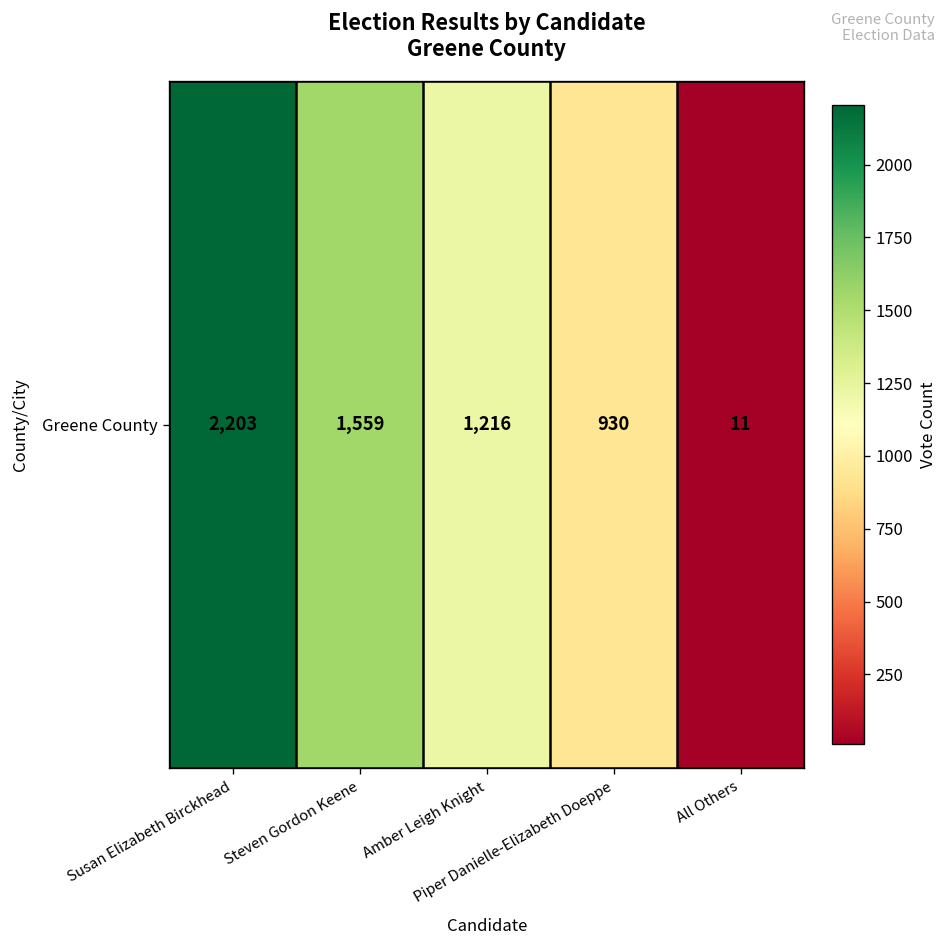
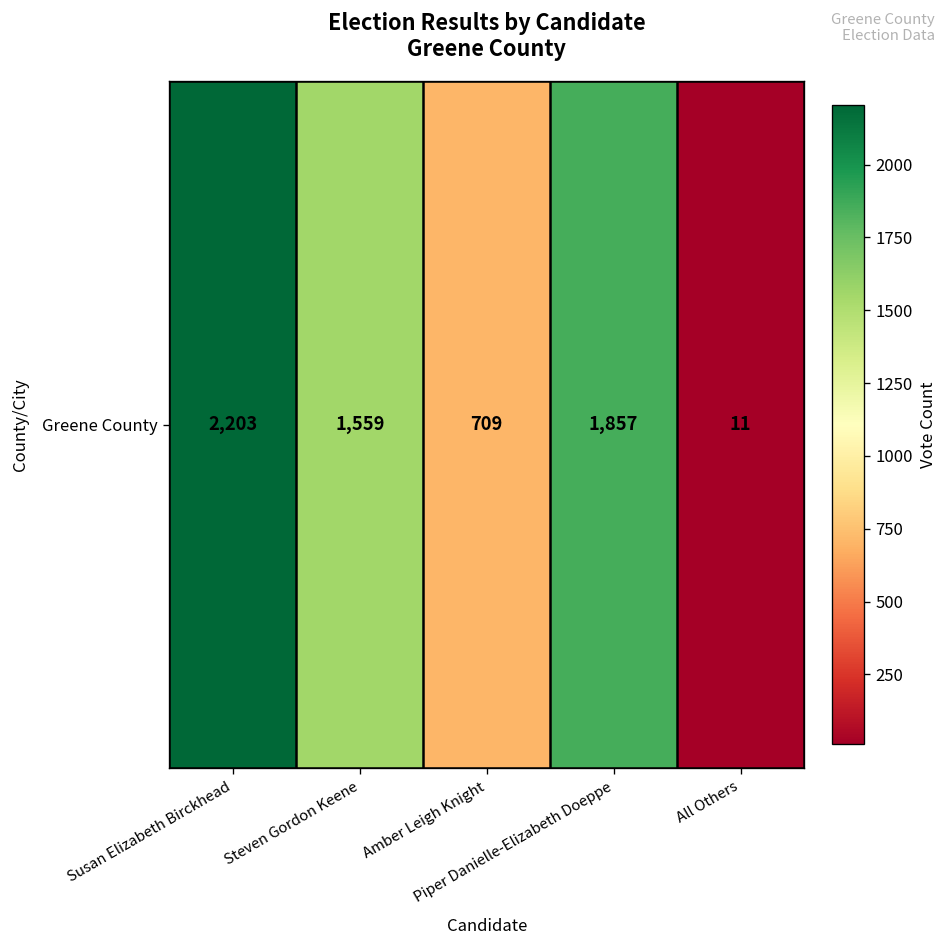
  {
    "Greene County": {
      "Susan Elizabeth Birckhead": "2,203",
      "Steven Gordon Keene": "1,559",
-     "Amber Leigh Knight": "1,216",
-     "Piper Danielle-Elizabeth Doeppe": "930",
+     "Amber Leigh Knight": "709",
+     "Piper Danielle-Elizabeth Doeppe": "1,857",
      "All Others": "11"
    }
  }
